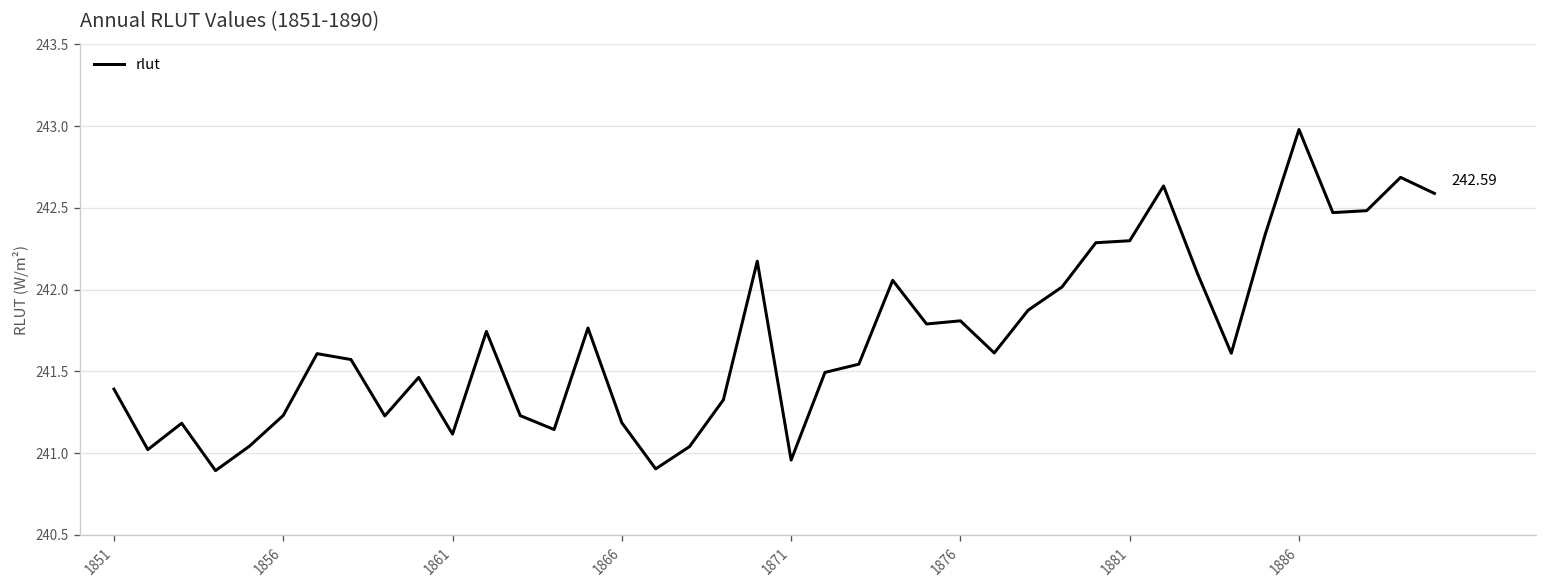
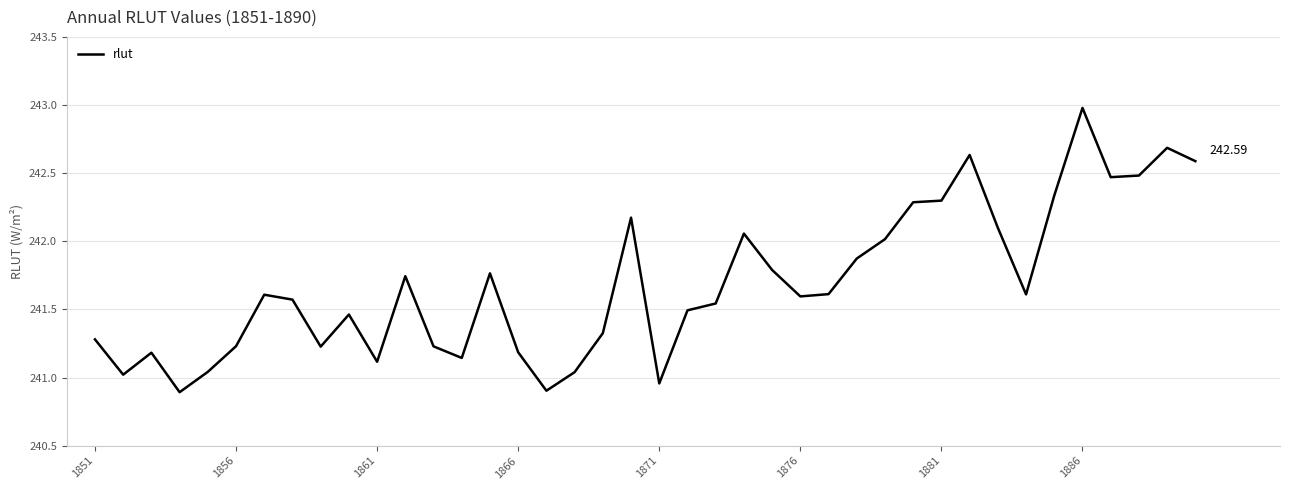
  {
-   "1851": 241.39,
+   "1851": 241.28,
    "1856": 241.23,
    "1861": 241.12,
    "1866": 241.19,
    "1871": 240.96,
-   "1876": 241.81,
+   "1876": 241.60,
    "1881": 242.30,
    "1886": 242.98
  }
